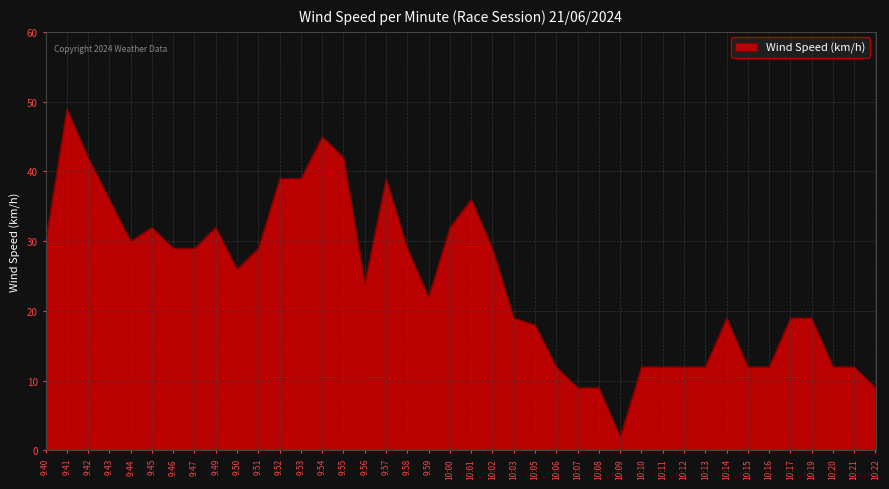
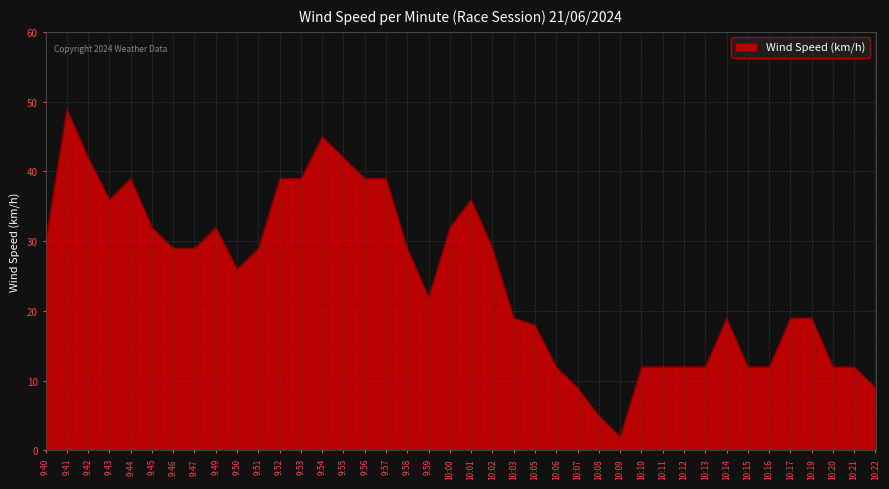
  {
    "9:40": 30,
    "9:41": 49,
    "9:42": 42,
    "9:43": 36,
-   "9:44": 30,
+   "9:44": 39,
    "9:45": 32,
    "9:46": 29,
    "9:47": 29,
    "9:49": 32,
    "9:50": 26,
    "9:51": 29,
    "9:52": 39,
    "9:53": 39,
    "9:54": 45,
    "9:55": 42,
-   "9:56": 24,
+   "9:56": 39,
    "9:57": 39,
    "9:58": 29,
    "9:59": 22,
    "10:00": 32,
    "10:01": 36,
    "10:02": 29,
    "10:03": 19,
    "10:05": 18,
    "10:06": 12,
    "10:07": 9,
-   "10:08": 9,
+   "10:08": 5,
    "10:09": 2,
    "10:10": 12,
    "10:11": 12,
    "10:12": 12,
    "10:13": 12,
    "10:14": 19,
    "10:15": 12,
    "10:16": 12,
    "10:17": 19,
    "10:19": 19,
    "10:20": 12,
    "10:21": 12,
    "10:22": 9
  }
